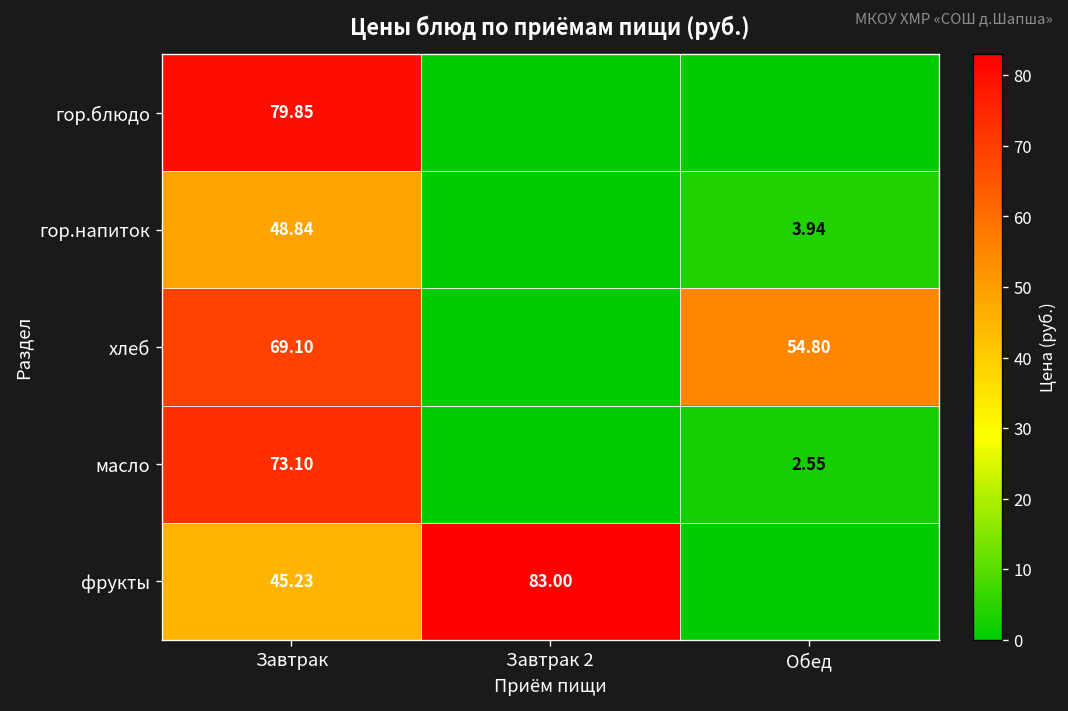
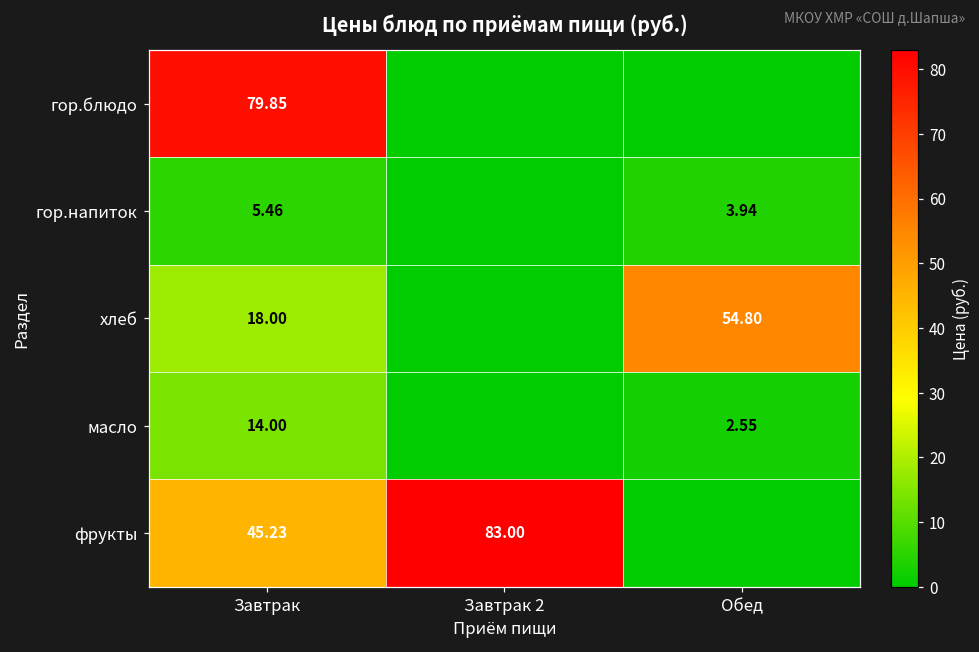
  {
    "гор.блюдо": {
      "Завтрак": 79.85
    },
    "гор.напиток": {
-     "Завтрак": 48.84,
+     "Завтрак": 5.46,
      "Обед": 3.94
    },
    "хлеб": {
-     "Завтрак": 69.10,
+     "Завтрак": 18.00,
      "Обед": 54.80
    },
    "масло": {
-     "Завтрак": 73.10,
+     "Завтрак": 14.00,
      "Обед": 2.55
    },
    "фрукты": {
      "Завтрак": 45.23,
      "Завтрак 2": 83.00
    }
  }
